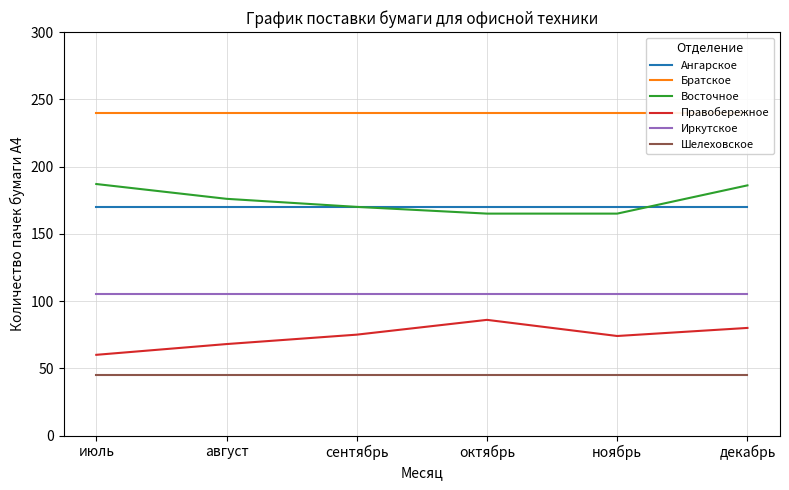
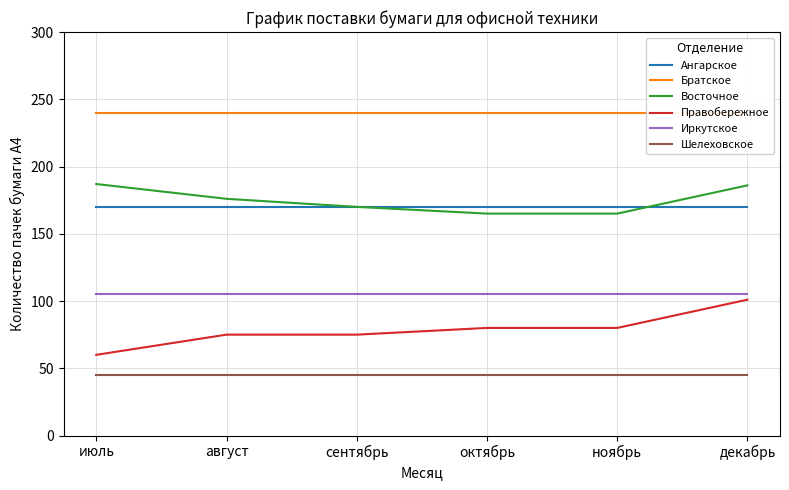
  {
    "Ангарское": {
      "июль": 170,
      "август": 170,
      "октябрь": 170,
      "ноябрь": 170,
      "декабрь": 170
    },
    "Братское": {
      "июль": 240,
      "август": 240,
      "сентябрь": 240,
      "октябрь": 240,
      "ноябрь": 240
    },
    "Восточное": {
      "июль": 187,
      "август": 176,
      "октябрь": 165,
      "ноябрь": 165,
      "декабрь": 186
    },
    "Правобережное": {
      "июль": 60,
-     "август": 68,
+     "август": 75,
      "сентябрь": 75,
-     "октябрь": 86,
-     "ноябрь": 74,
-     "декабрь": 80
+     "октябрь": 80,
+     "ноябрь": 80,
+     "декабрь": 101
    },
    "Иркутское": {
      "июль": 105,
      "август": 105,
      "сентябрь": 105,
      "октябрь": 105,
      "ноябрь": 105,
      "декабрь": 105
    },
    "Шелеховское": {
      "июль": 45,
      "август": 45,
      "сентябрь": 45,
      "октябрь": 45,
      "ноябрь": 45,
      "декабрь": 45
    }
  }
